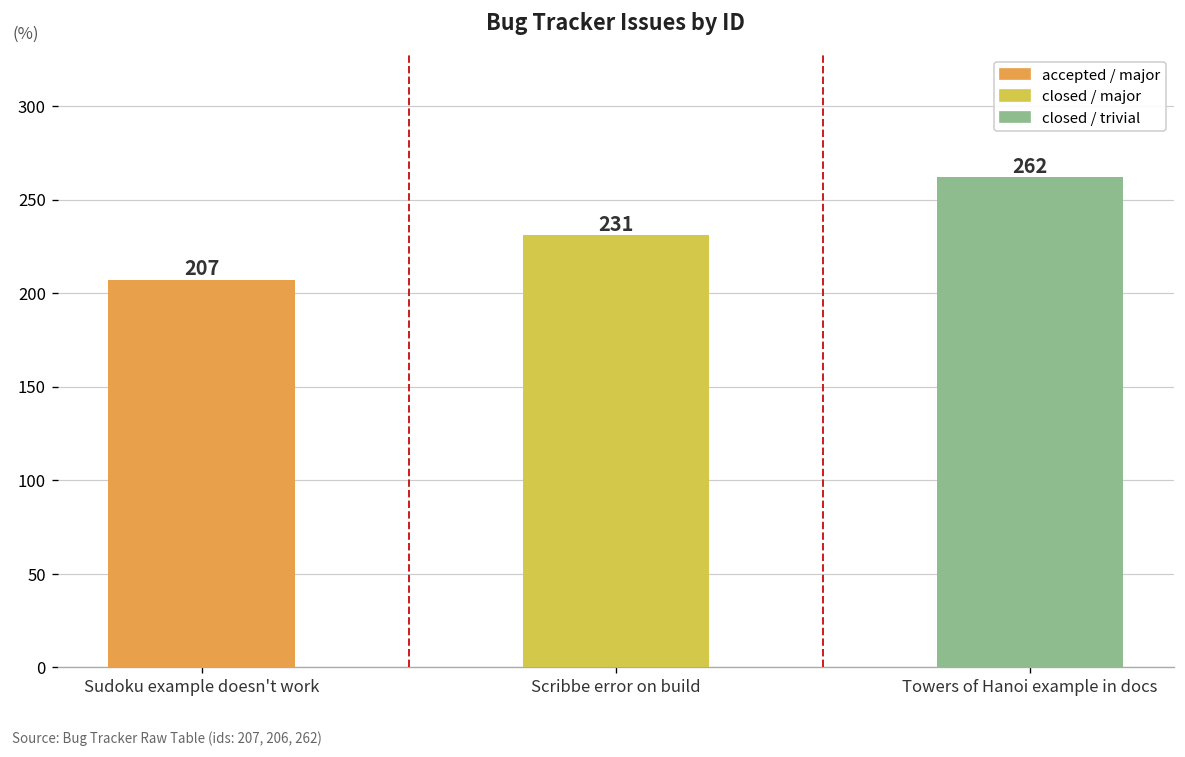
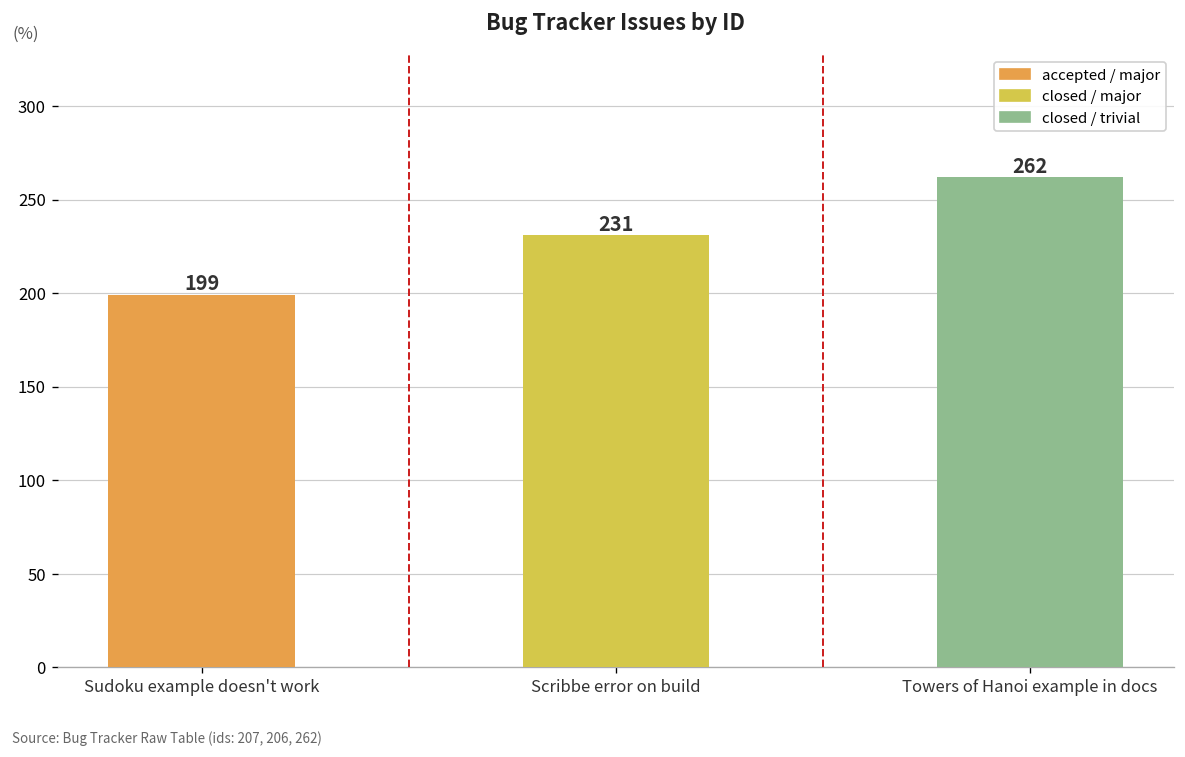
  {
-   "Sudoku example doesn't work": 207,
+   "Sudoku example doesn't work": 199,
    "Scribbe error on build": 231,
    "Towers of Hanoi example in docs": 262
  }
